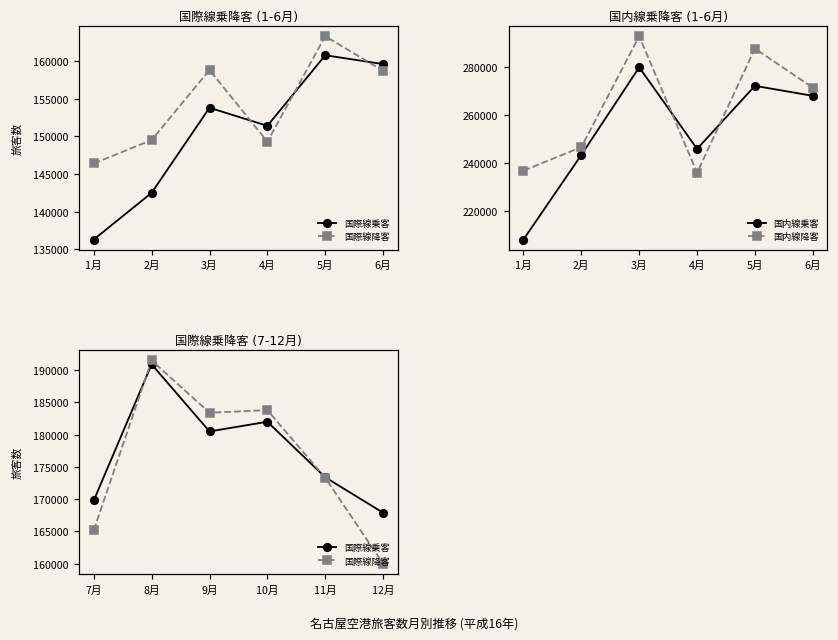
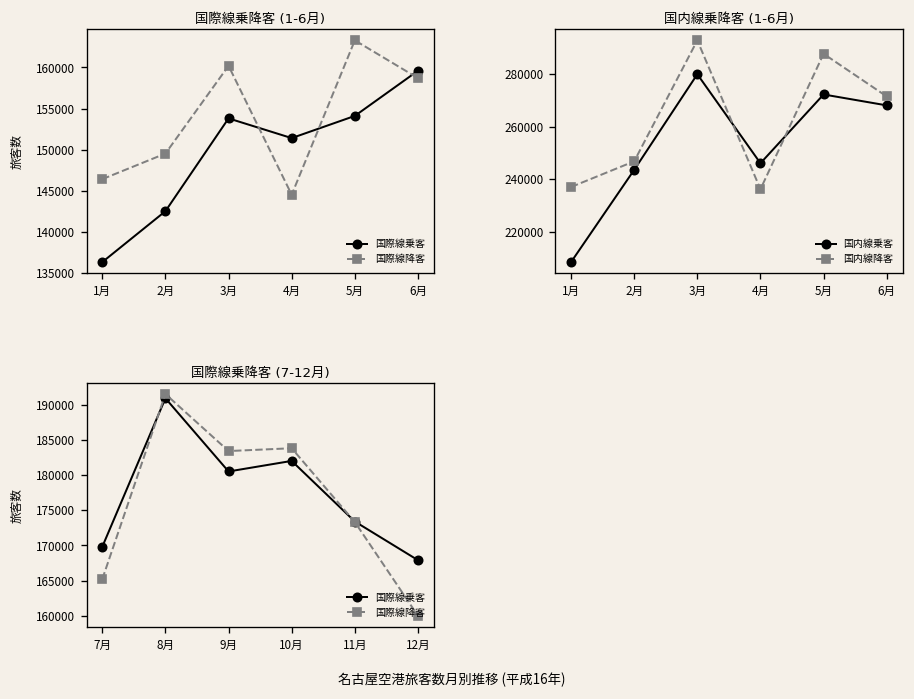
  {
    "国際線乗降客 (1-6月)": {
      "国際線乗客": {
        "1月": 136000,
        "2月": 143000,
        "3月": 154000,
        "4月": 151000,
-       "5月": 161000,
+       "5月": 154000,
        "6月": 160000
      },
      "国際線降客": {
        "1月": 146000,
        "2月": 150000,
-       "3月": 159000,
-       "4月": 149000,
+       "3月": 160000,
+       "4月": 145000,
        "5月": 163000,
        "6月": 159000
      }
    },
    "国内線乗降客 (1-6月)": {
      "国内線乗客": {
        "1月": 208000,
        "2月": 244000,
        "3月": 280000,
        "4月": 246000,
        "5月": 272000,
        "6月": 268000
      },
      "国内線降客": {
        "1月": 237000,
        "2月": 247000,
        "3月": 293000,
        "4月": 236000,
        "5月": 288000,
        "6月": 272000
      }
    },
    "国際線乗降客 (7-12月)": {
      "国際線乗客": {
        "7月": 170000,
        "8月": 191000,
        "9月": 181000,
        "10月": 182000,
        "12月": 168000
      },
      "国際線降客": {
        "7月": 165000,
        "8月": 192000,
        "9月": 183000,
        "10月": 184000,
        "12月": 160000
      }
    }
  }
